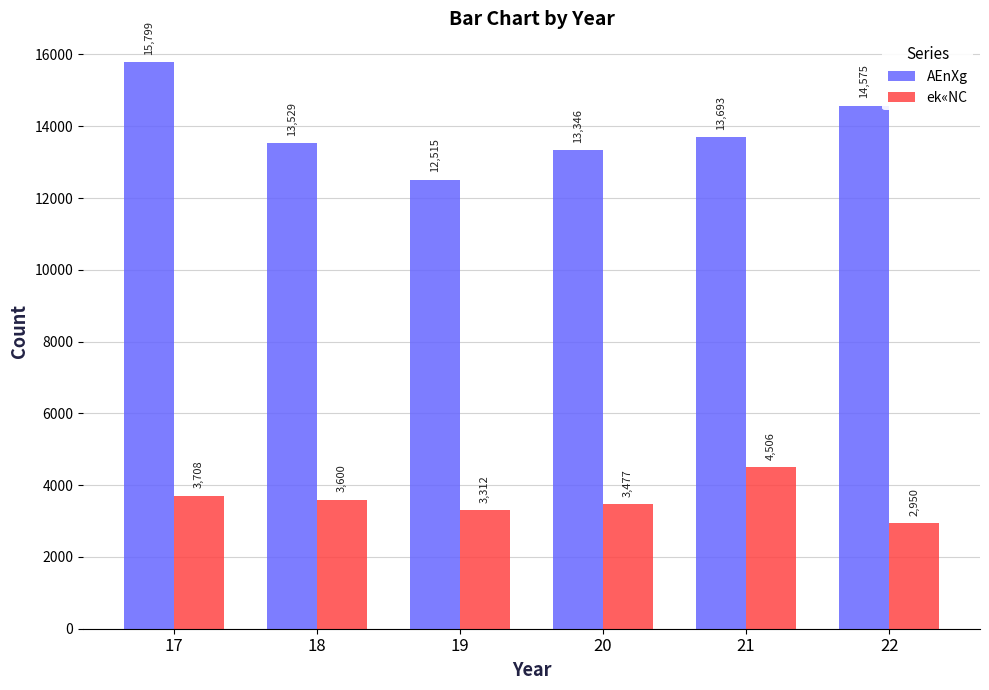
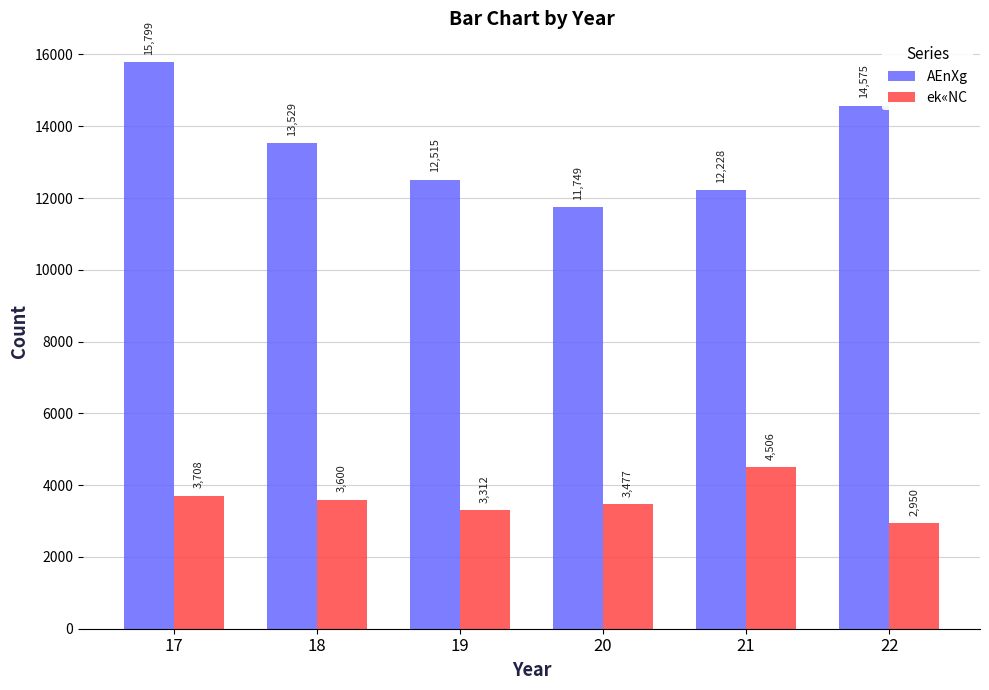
  {
    "AEnXg": {
      "17": "15,799",
      "18": "13,529",
      "19": "12,515",
-     "20": "13,346",
-     "21": "13,693",
+     "20": "11,749",
+     "21": "12,228",
      "22": "14,575"
    },
    "ek«NC": {
      "17": "3,708",
      "18": "3,600",
      "19": "3,312",
      "20": "3,477",
      "21": "4,506",
      "22": "2,950"
    }
  }
